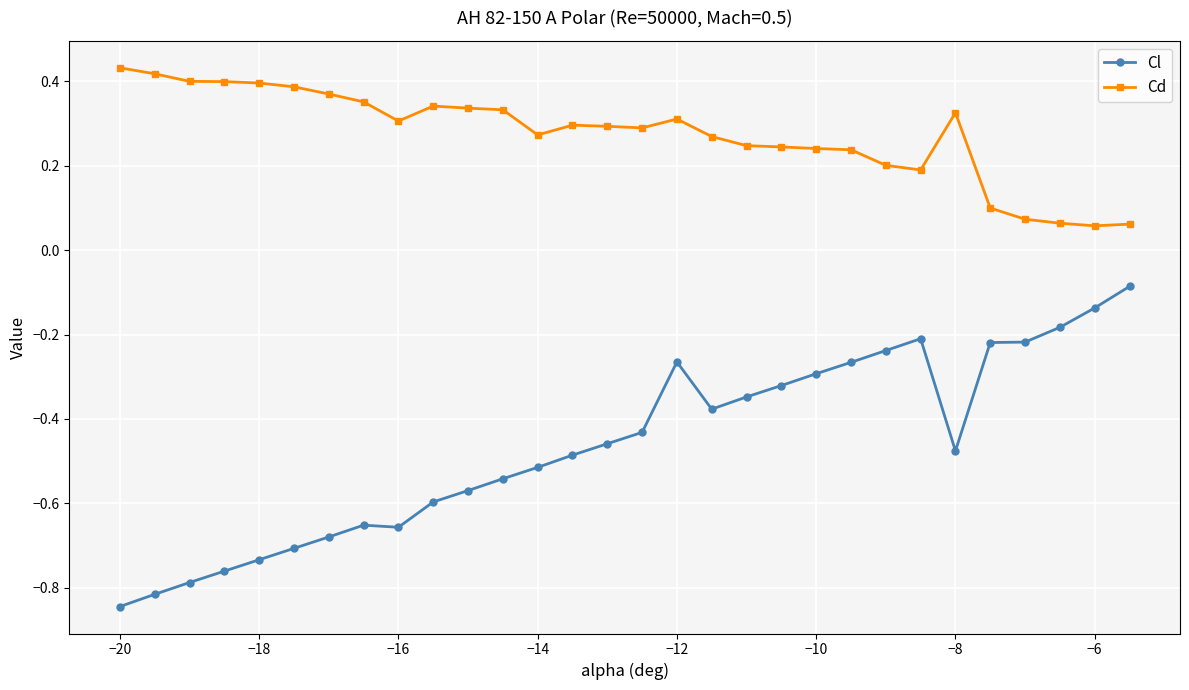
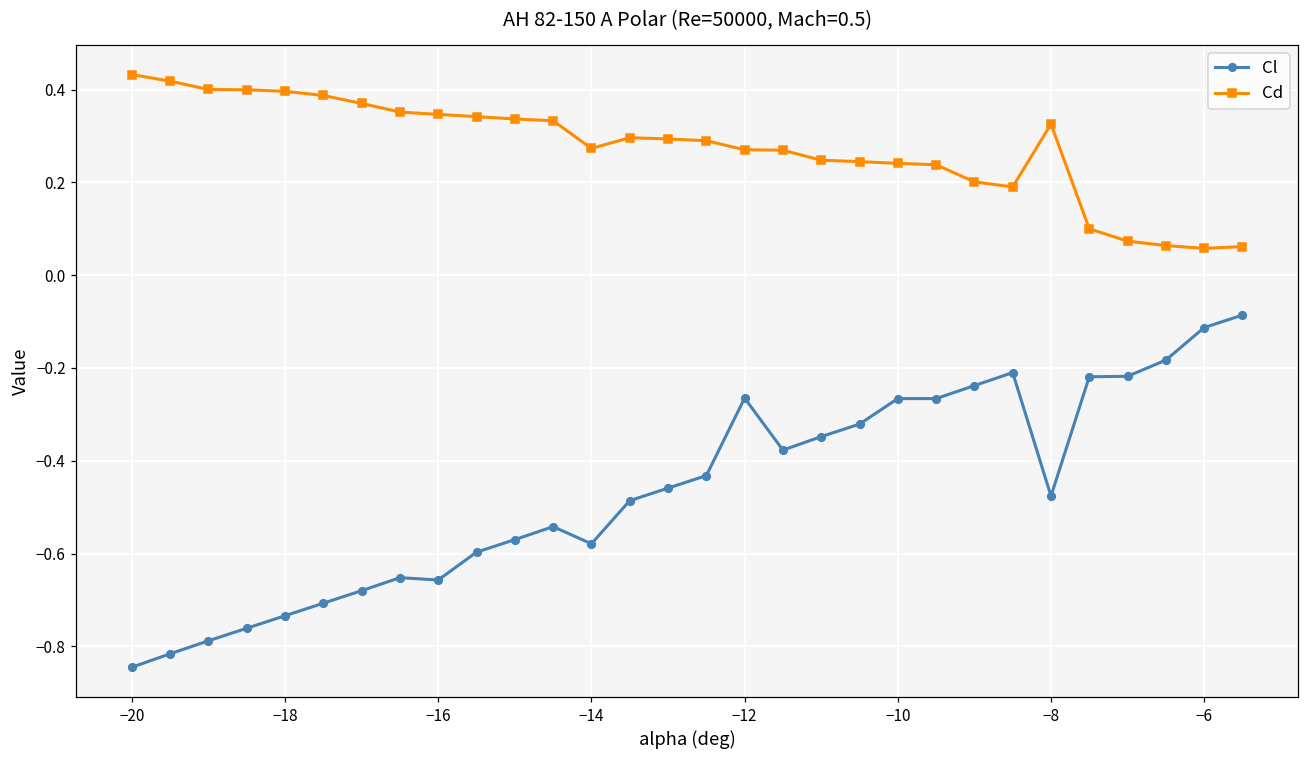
  {
    "Cl": {
      "−20": -0.85,
      "−18": -0.73,
      "−16": -0.66,
-     "−14": -0.52,
+     "−14": -0.58,
      "−12": -0.27,
-     "−10": -0.29,
+     "−10": -0.27,
      "−8": -0.48,
-     "−6": -0.14
+     "−6": -0.11
    },
    "Cd": {
      "−20": 0.43,
      "−18": 0.40,
-     "−16": 0.31,
+     "−16": 0.35,
      "−14": 0.27,
-     "−12": 0.31,
+     "−12": 0.27,
      "−10": 0.24,
      "−8": 0.33,
      "−6": 0.06
    }
  }
